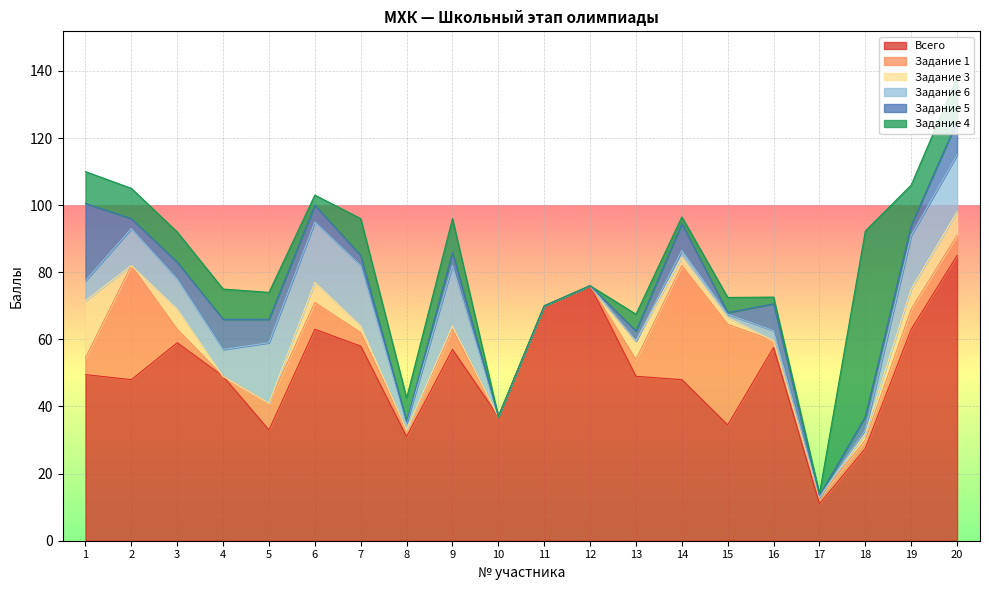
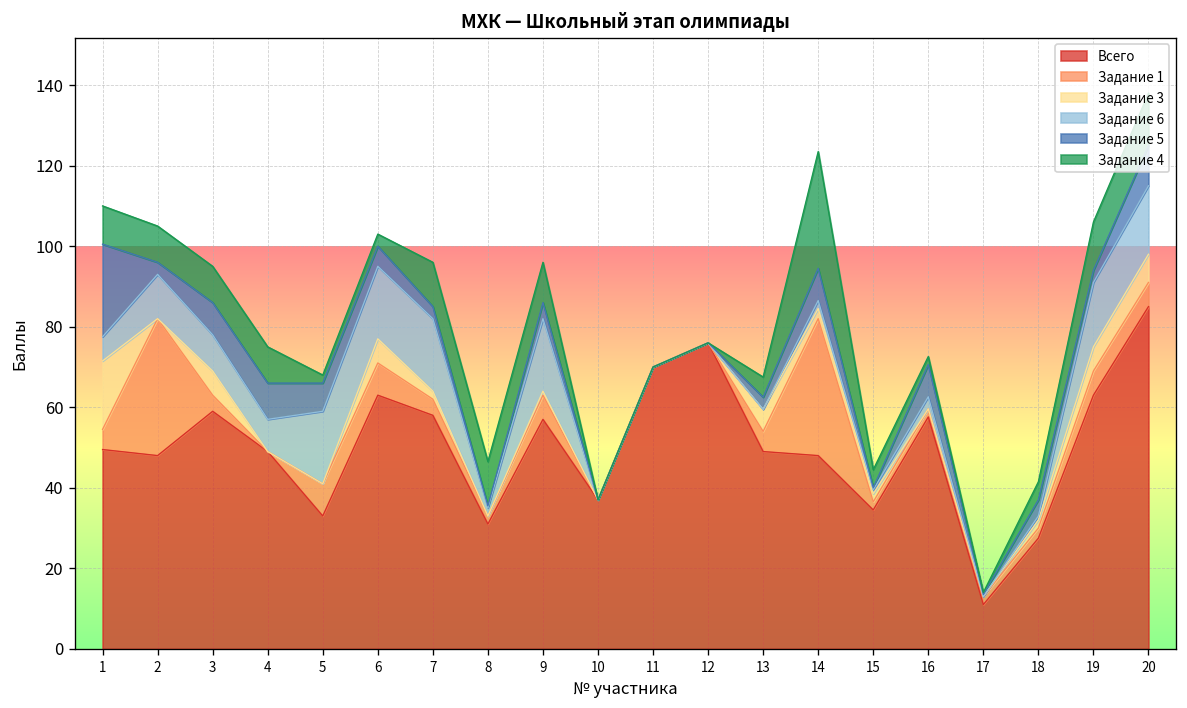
  {
    "Всего": {
      "1": 50,
      "2": 48,
      "3": 59,
      "5": 33,
      "6": 63,
      "7": 58,
      "8": 31,
      "9": 57,
      "13": 49,
      "14": 48,
      "15": 35,
      "16": 58,
      "17": 11,
      "18": 28,
      "19": 63,
      "20": 85
    },
    "Задание 1": {
      "1": 5,
      "3": 4,
      "6": 8,
      "7": 4,
      "9": 6,
      "13": 5,
      "14": 34,
-     "15": 30,
+     "15": 2,
      "18": 3,
      "19": 6,
      "20": 6
    },
    "Задание 3": {
      "1": 17,
      "3": 6,
      "6": 6,
      "7": 2,
      "9": 1,
      "14": 3,
      "15": 2,
      "18": 2,
      "19": 6,
      "20": 7
    },
    "Задание 6": {
      "1": 6,
      "2": 11,
      "3": 9,
      "4": 8,
      "5": 18,
      "6": 18,
      "7": 18,
      "9": 18,
      "14": 2,
      "16": 3,
      "18": 1,
      "19": 16,
      "20": 17
    },
    "Задание 5": {
      "1": 23,
      "2": 3,
-     "3": 5,
+     "3": 8,
      "4": 9,
      "5": 7,
      "6": 5,
      "7": 3,
      "9": 4,
      "13": 3,
      "14": 8,
      "16": 8,
      "18": 4,
      "19": 3
    },
    "Задание 4": {
      "1": 10,
      "2": 9,
      "3": 9,
      "4": 9,
-     "5": 8,
+     "5": 2,
      "6": 3,
      "7": 11,
-     "8": 7,
+     "8": 11,
      "9": 10,
      "13": 5,
-     "14": 2,
+     "14": 29,
      "15": 5,
      "16": 2,
-     "18": 55,
+     "18": 5,
      "19": 12
    }
  }
